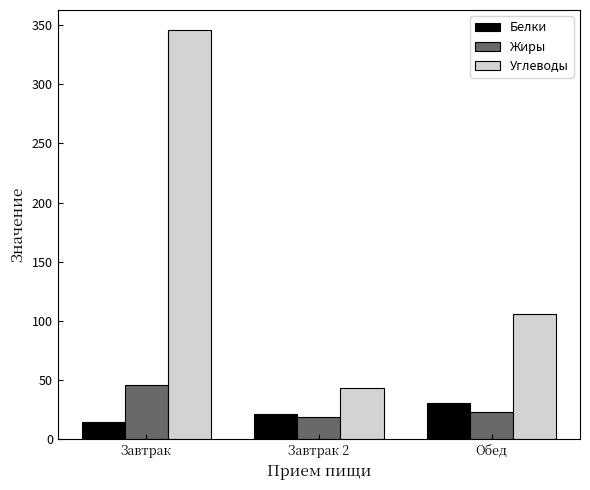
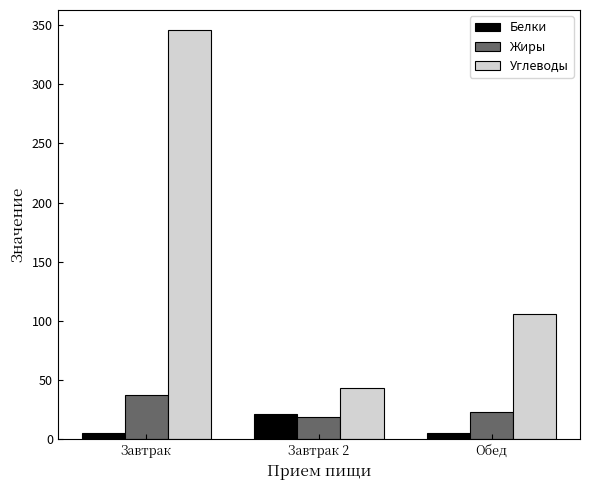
  {
    "Белки": {
-     "Завтрак": 15,
+     "Завтрак": 5,
      "Завтрак 2": 22,
-     "Обед": 30
+     "Обед": 5
    },
    "Жиры": {
-     "Завтрак": 46,
+     "Завтрак": 37,
      "Завтрак 2": 19,
      "Обед": 24
    },
    "Углеводы": {
      "Завтрак": 345,
      "Завтрак 2": 44,
      "Обед": 106
    }
  }
